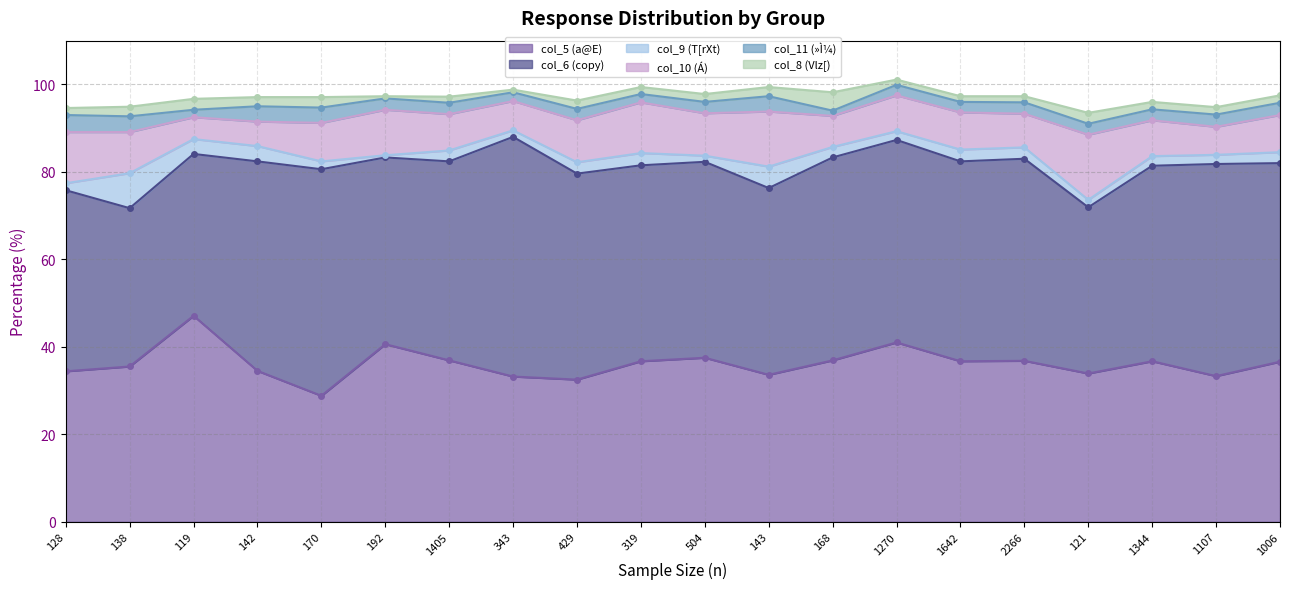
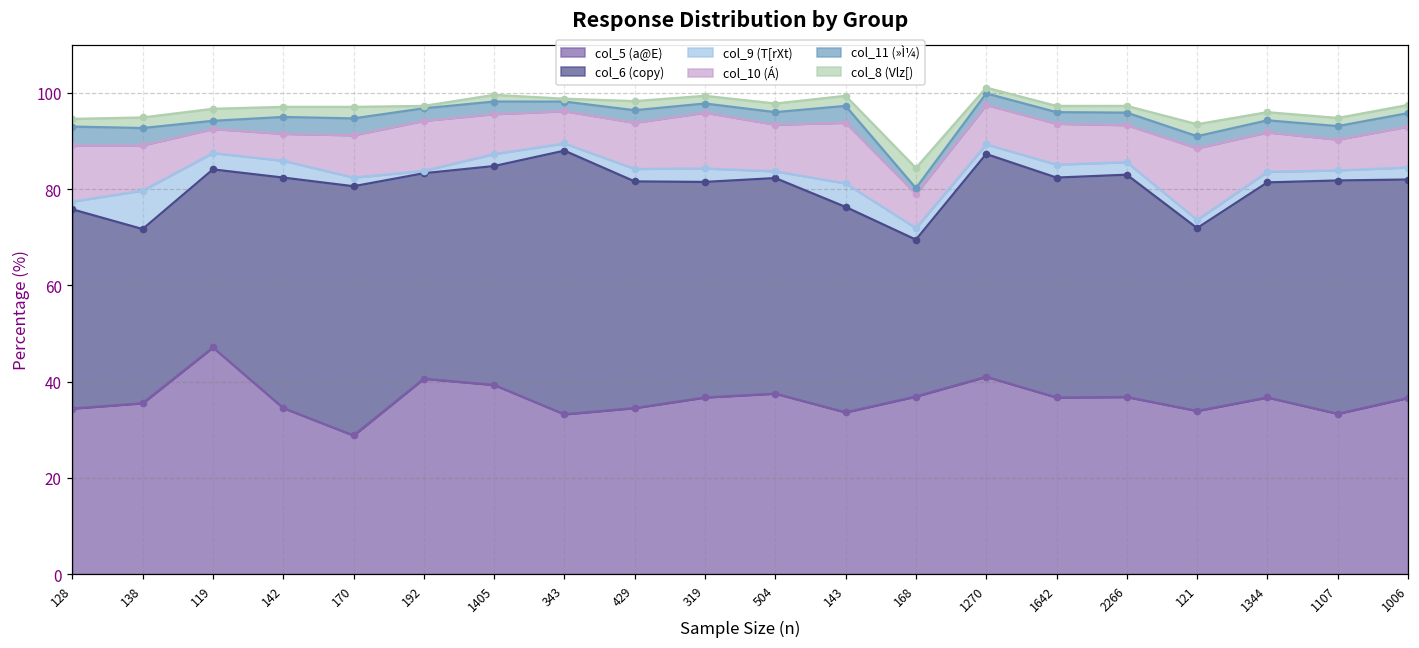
  {
    "col_5 (a@E)": {
      "128": 34,
      "138": 36,
      "119": 47,
      "142": 35,
      "170": 29,
      "192": 41,
-     "1405": 37,
+     "1405": 39,
      "343": 33,
-     "429": 33,
+     "429": 35,
      "319": 37,
      "504": 38,
      "143": 34,
      "168": 37,
      "1270": 41,
      "1642": 37,
      "2266": 37,
      "121": 34,
      "1344": 37,
      "1107": 33,
      "1006": 37
    },
    "col_6 (copy)": {
      "128": 41,
      "138": 36,
      "119": 37,
      "142": 48,
      "170": 52,
      "1405": 46,
      "343": 55,
      "429": 47,
      "319": 45,
      "504": 45,
      "143": 43,
-     "168": 46,
+     "168": 33,
      "1270": 46,
      "1642": 46,
      "2266": 46,
      "121": 38,
      "1344": 45,
      "1107": 49,
      "1006": 45
    },
    "col_11 (»Ì¼)": {
      "128": 4,
      "138": 4,
      "119": 2,
      "142": 4,
      "170": 4,
      "1405": 3,
      "343": 2,
      "429": 3,
      "319": 2,
      "504": 3,
      "143": 4,
      "168": 1,
      "1270": 2,
      "1642": 2,
      "2266": 3,
      "121": 3,
      "1344": 3,
      "1107": 3,
      "1006": 3
    }
  }
